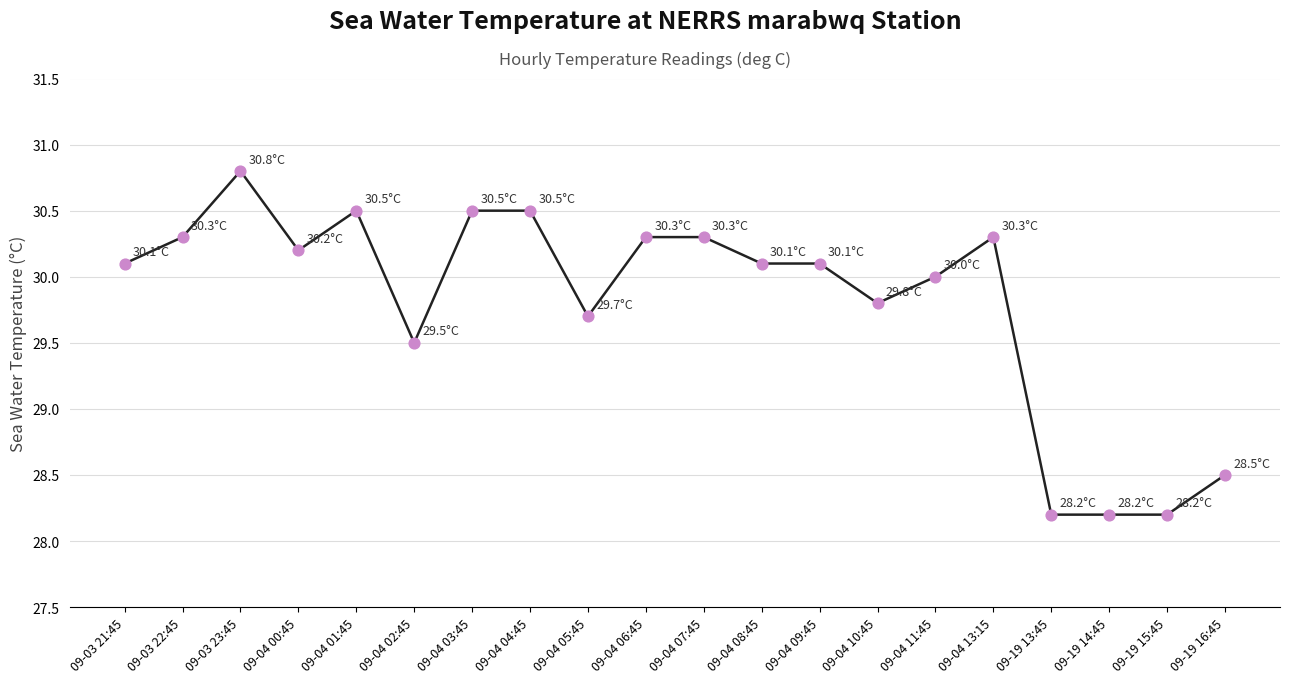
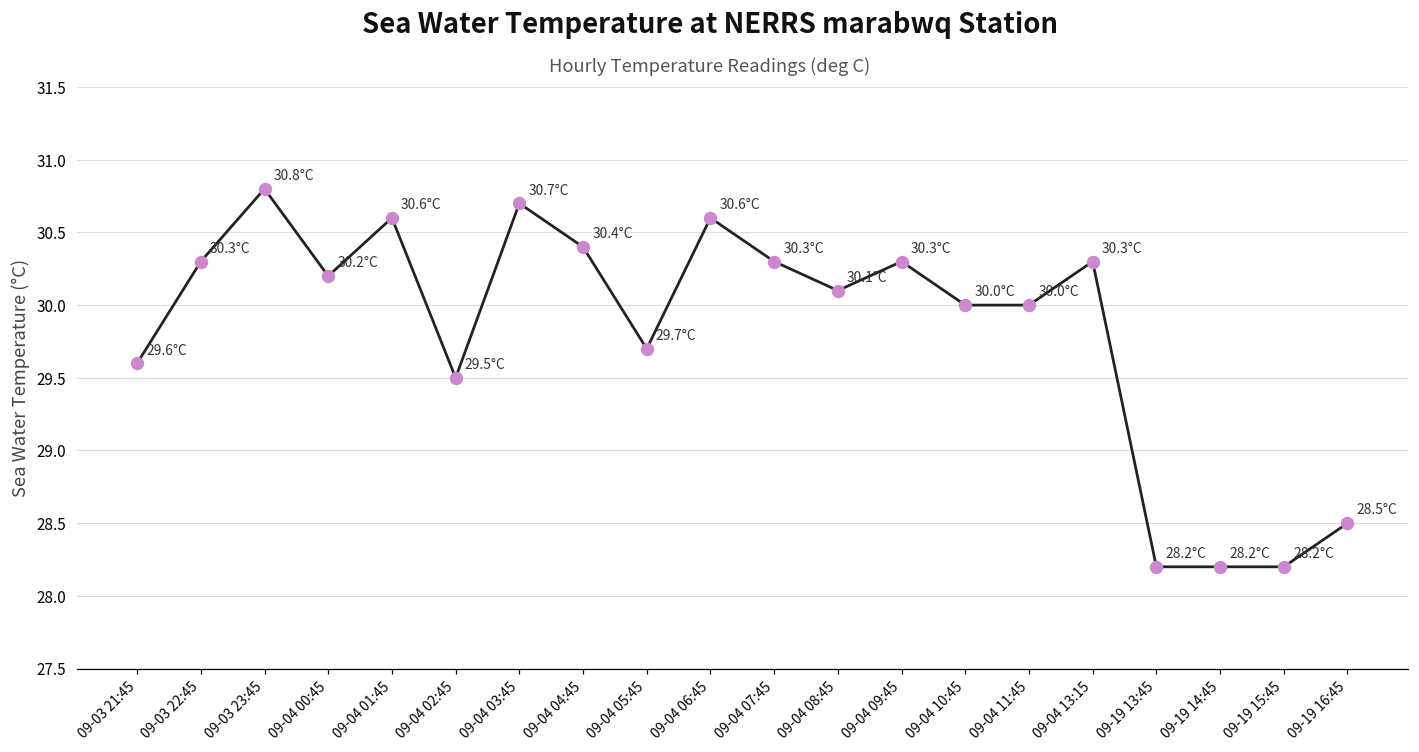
  {
-   "09-03 21:45": "30.1°C",
+   "09-03 21:45": "29.6°C",
    "09-03 22:45": "30.3°C",
    "09-03 23:45": "30.8°C",
    "09-04 00:45": "30.2°C",
-   "09-04 01:45": "30.5°C",
+   "09-04 01:45": "30.6°C",
    "09-04 02:45": "29.5°C",
-   "09-04 03:45": "30.5°C",
-   "09-04 04:45": "30.5°C",
+   "09-04 03:45": "30.7°C",
+   "09-04 04:45": "30.4°C",
    "09-04 05:45": "29.7°C",
-   "09-04 06:45": "30.3°C",
+   "09-04 06:45": "30.6°C",
    "09-04 07:45": "30.3°C",
    "09-04 08:45": "30.1°C",
-   "09-04 09:45": "30.1°C",
-   "09-04 10:45": "29.8°C",
+   "09-04 09:45": "30.3°C",
+   "09-04 10:45": "30.0°C",
    "09-04 11:45": "30.0°C",
    "09-04 13:15": "30.3°C",
    "09-19 13:45": "28.2°C",
    "09-19 14:45": "28.2°C",
    "09-19 15:45": "28.2°C",
    "09-19 16:45": "28.5°C"
  }
